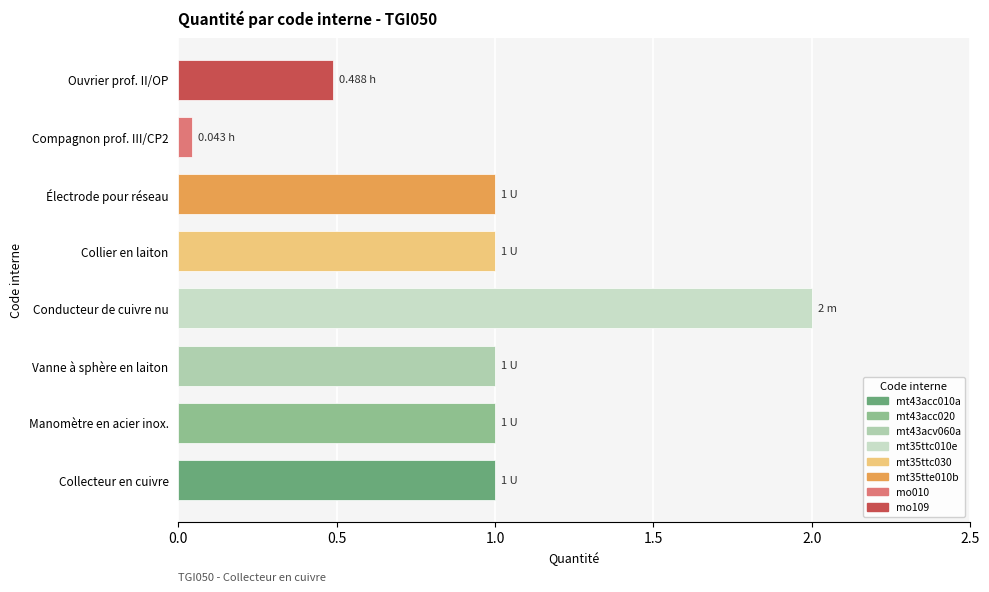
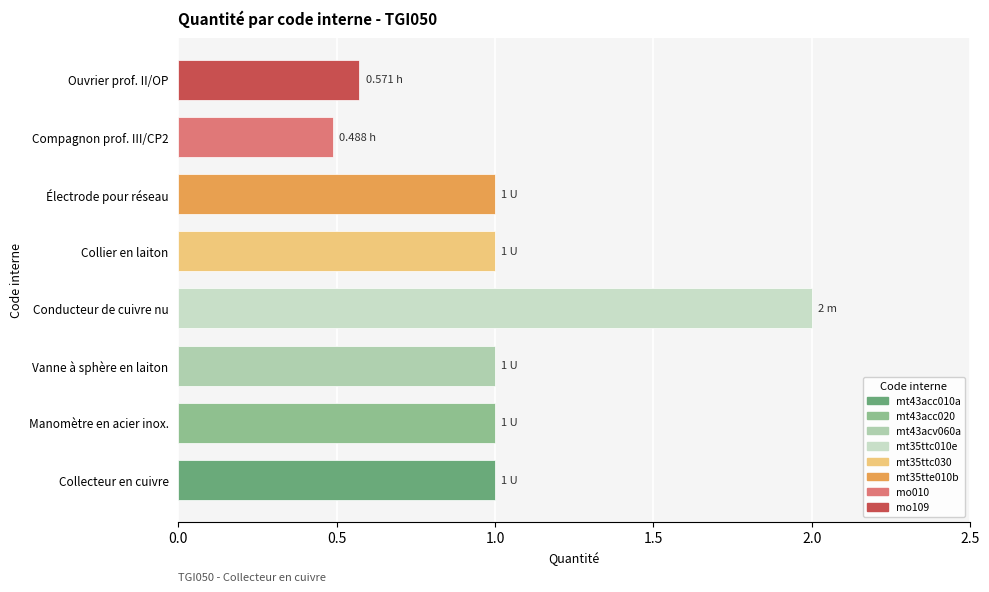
  {
-   "Ouvrier prof. II/OP": 0.488,
-   "Compagnon prof. III/CP2": 0.043,
+   "Ouvrier prof. II/OP": 0.571,
+   "Compagnon prof. III/CP2": 0.488,
    "Électrode pour réseau": 1,
    "Collier en laiton": 1,
    "Conducteur de cuivre nu": 2,
    "Vanne à sphère en laiton": 1,
    "Manomètre en acier inox.": 1,
    "Collecteur en cuivre": 1
  }
